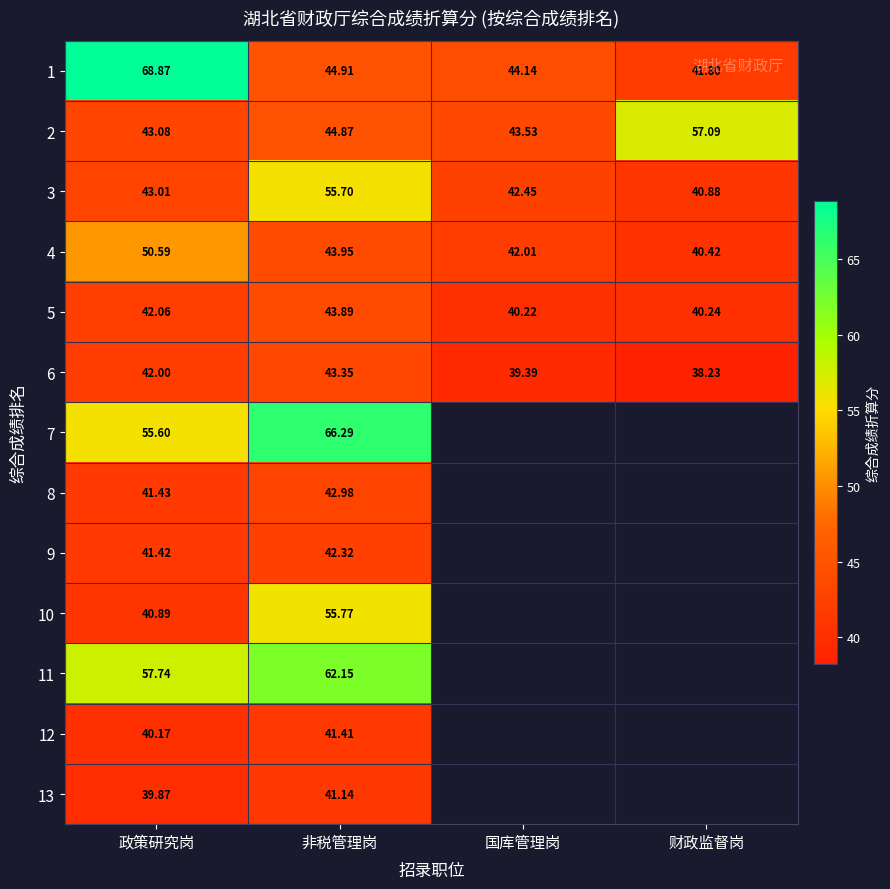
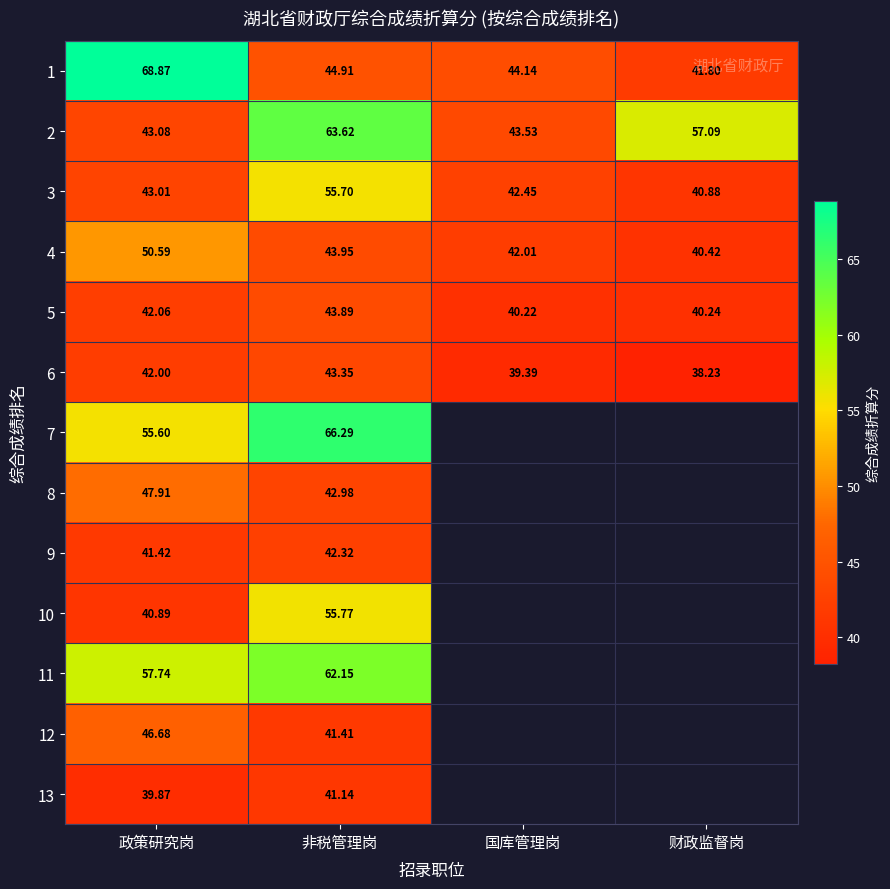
  {
    "1": {
      "政策研究岗": 68.87,
      "非税管理岗": 44.91,
      "国库管理岗": 44.14
    },
    "2": {
      "政策研究岗": 43.08,
-     "非税管理岗": 44.87,
+     "非税管理岗": 63.62,
      "国库管理岗": 43.53,
      "财政监督岗": 57.09
    },
    "3": {
      "政策研究岗": 43.01,
      "非税管理岗": 55.70,
      "国库管理岗": 42.45,
      "财政监督岗": 40.88
    },
    "4": {
      "政策研究岗": 50.59,
      "非税管理岗": 43.95,
      "国库管理岗": 42.01,
      "财政监督岗": 40.42
    },
    "5": {
      "政策研究岗": 42.06,
      "非税管理岗": 43.89,
      "国库管理岗": 40.22,
      "财政监督岗": 40.24
    },
    "6": {
      "政策研究岗": 42.00,
      "非税管理岗": 43.35,
      "国库管理岗": 39.39,
      "财政监督岗": 38.23
    },
    "7": {
      "政策研究岗": 55.60,
      "非税管理岗": 66.29
    },
    "8": {
-     "政策研究岗": 41.43,
+     "政策研究岗": 47.91,
      "非税管理岗": 42.98
    },
    "9": {
      "政策研究岗": 41.42,
      "非税管理岗": 42.32
    },
    "10": {
      "政策研究岗": 40.89,
      "非税管理岗": 55.77
    },
    "11": {
      "政策研究岗": 57.74,
      "非税管理岗": 62.15
    },
    "12": {
-     "政策研究岗": 40.17,
+     "政策研究岗": 46.68,
      "非税管理岗": 41.41
    },
    "13": {
      "政策研究岗": 39.87,
      "非税管理岗": 41.14
    }
  }
